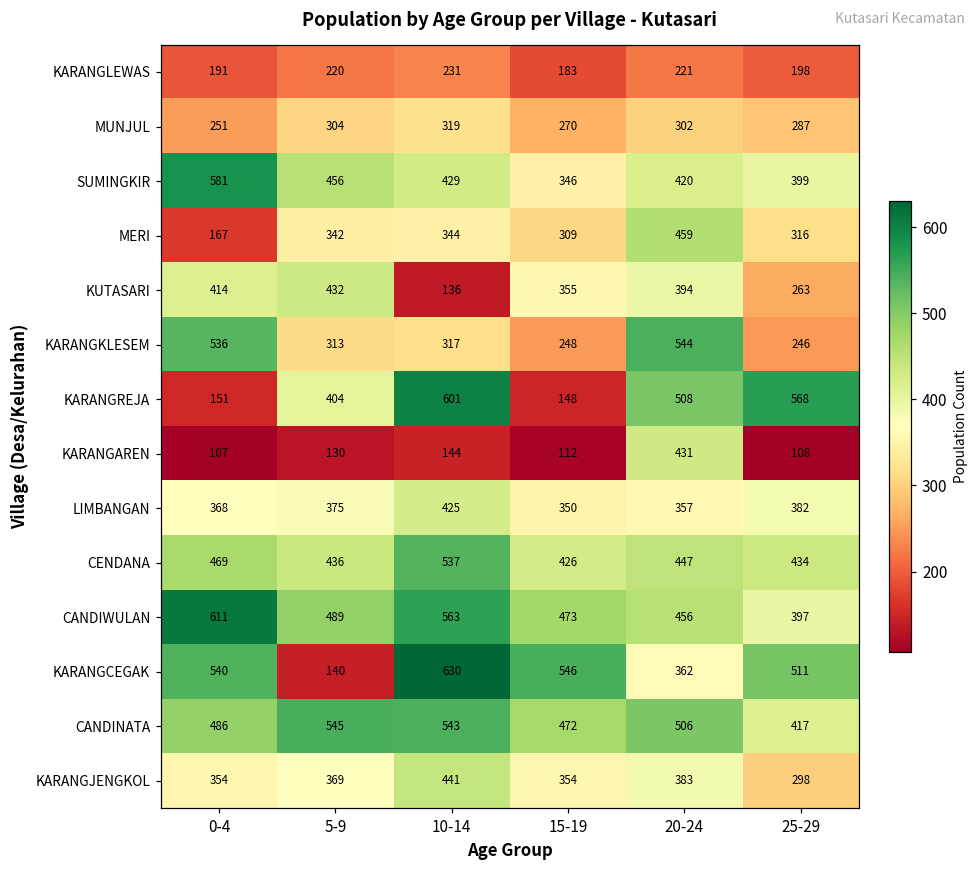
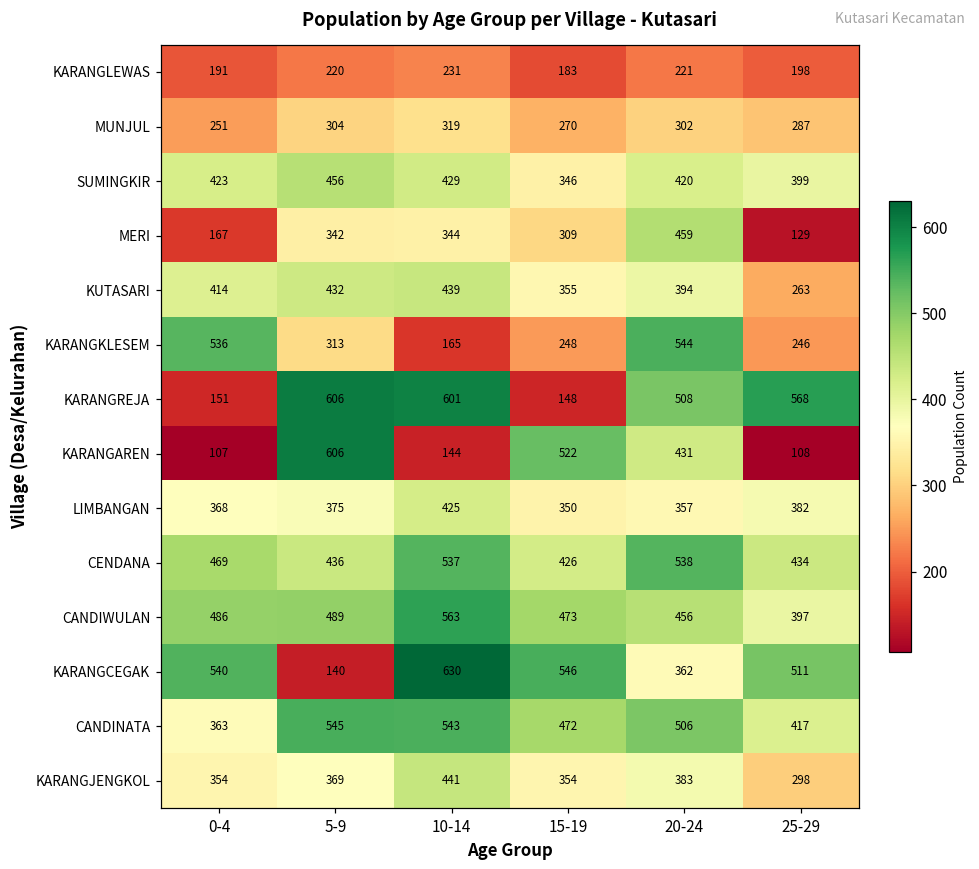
  {
    "KARANGLEWAS": {
      "0-4": 191,
      "5-9": 220,
      "10-14": 231,
      "15-19": 183,
      "20-24": 221,
      "25-29": 198
    },
    "MUNJUL": {
      "0-4": 251,
      "5-9": 304,
      "10-14": 319,
      "15-19": 270,
      "20-24": 302,
      "25-29": 287
    },
    "SUMINGKIR": {
-     "0-4": 581,
+     "0-4": 423,
      "5-9": 456,
      "10-14": 429,
      "15-19": 346,
      "20-24": 420,
      "25-29": 399
    },
    "MERI": {
      "0-4": 167,
      "5-9": 342,
      "10-14": 344,
      "15-19": 309,
      "20-24": 459,
-     "25-29": 316
+     "25-29": 129
    },
    "KUTASARI": {
      "0-4": 414,
      "5-9": 432,
-     "10-14": 136,
+     "10-14": 439,
      "15-19": 355,
      "20-24": 394,
      "25-29": 263
    },
    "KARANGKLESEM": {
      "0-4": 536,
      "5-9": 313,
-     "10-14": 317,
+     "10-14": 165,
      "15-19": 248,
      "20-24": 544,
      "25-29": 246
    },
    "KARANGREJA": {
      "0-4": 151,
-     "5-9": 404,
+     "5-9": 606,
      "10-14": 601,
      "15-19": 148,
      "20-24": 508,
      "25-29": 568
    },
    "KARANGAREN": {
      "0-4": 107,
-     "5-9": 130,
+     "5-9": 606,
      "10-14": 144,
-     "15-19": 112,
+     "15-19": 522,
      "20-24": 431,
      "25-29": 108
    },
    "LIMBANGAN": {
      "0-4": 368,
      "5-9": 375,
      "10-14": 425,
      "15-19": 350,
      "20-24": 357,
      "25-29": 382
    },
    "CENDANA": {
      "0-4": 469,
      "5-9": 436,
      "10-14": 537,
      "15-19": 426,
-     "20-24": 447,
+     "20-24": 538,
      "25-29": 434
    },
    "CANDIWULAN": {
-     "0-4": 611,
+     "0-4": 486,
      "5-9": 489,
      "10-14": 563,
      "15-19": 473,
      "20-24": 456,
      "25-29": 397
    },
    "KARANGCEGAK": {
      "0-4": 540,
      "5-9": 140,
      "10-14": 630,
      "15-19": 546,
      "20-24": 362,
      "25-29": 511
    },
    "CANDINATA": {
-     "0-4": 486,
+     "0-4": 363,
      "5-9": 545,
      "10-14": 543,
      "15-19": 472,
      "20-24": 506,
      "25-29": 417
    },
    "KARANGJENGKOL": {
      "0-4": 354,
      "5-9": 369,
      "10-14": 441,
      "15-19": 354,
      "20-24": 383,
      "25-29": 298
    }
  }
